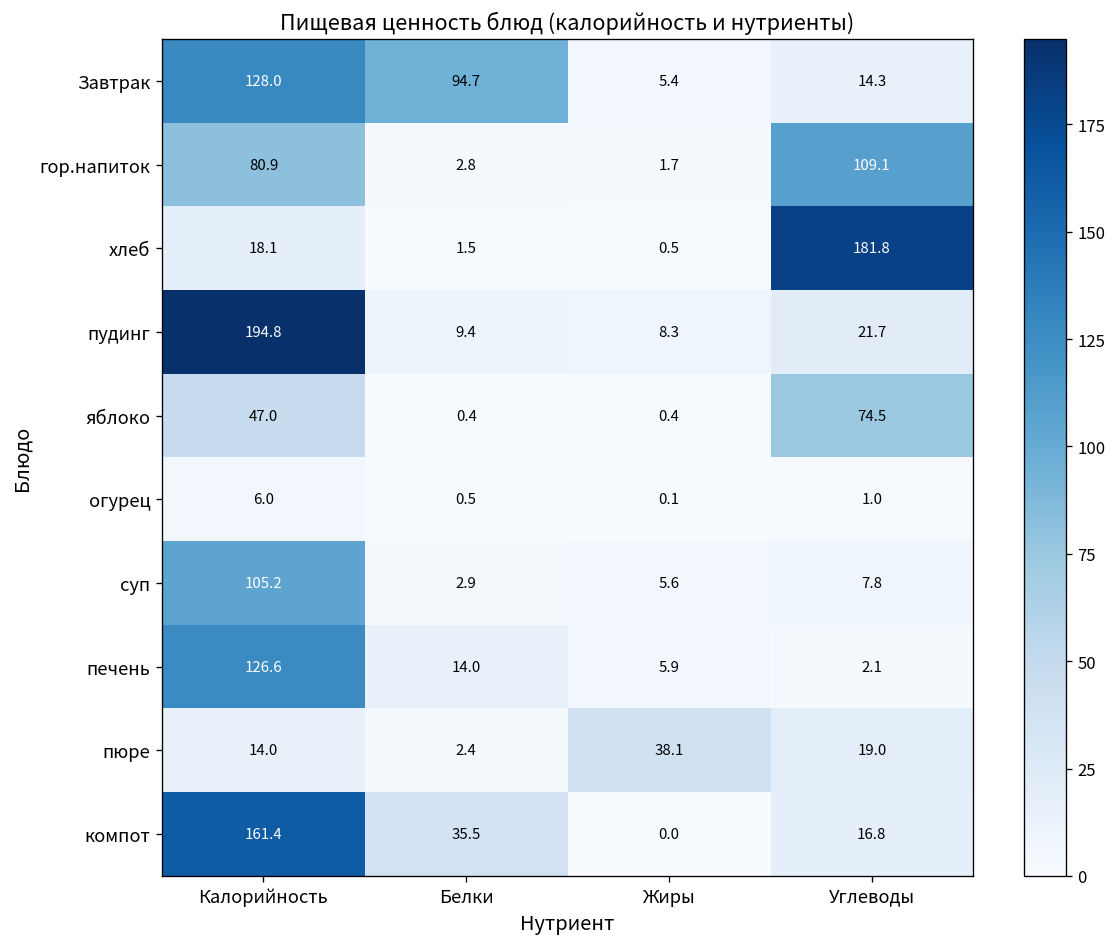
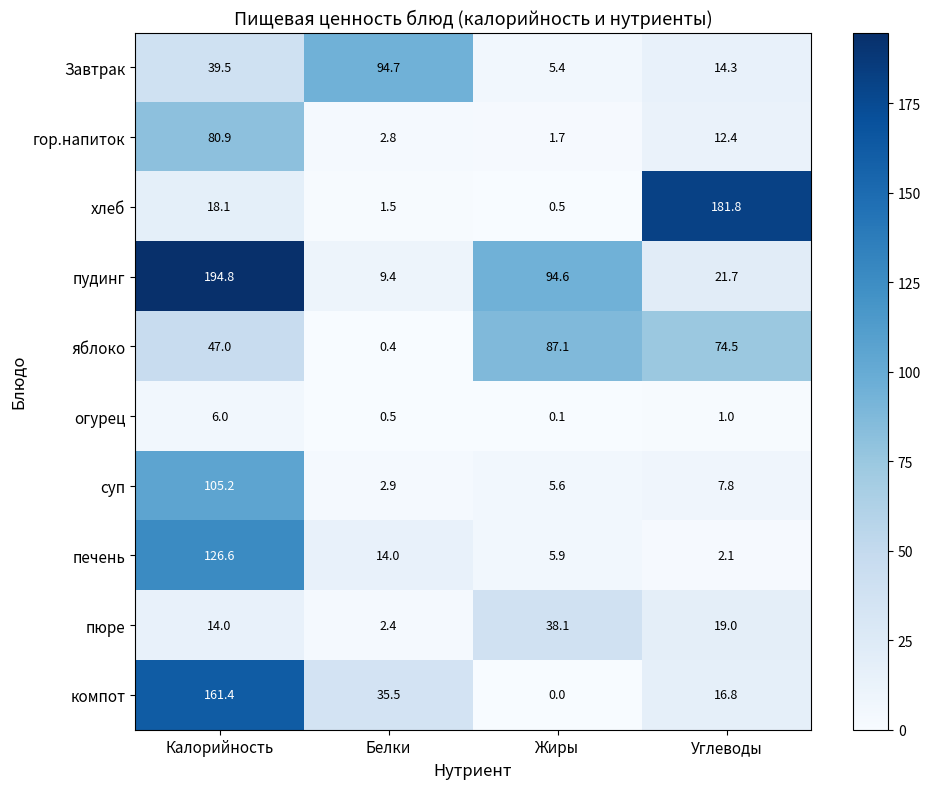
  {
    "Завтрак": {
-     "Калорийность": 128.0,
+     "Калорийность": 39.5,
      "Белки": 94.7,
      "Жиры": 5.4,
      "Углеводы": 14.3
    },
    "гор.напиток": {
      "Калорийность": 80.9,
      "Белки": 2.8,
      "Жиры": 1.7,
-     "Углеводы": 109.1
+     "Углеводы": 12.4
    },
    "хлеб": {
      "Калорийность": 18.1,
      "Белки": 1.5,
      "Жиры": 0.5,
      "Углеводы": 181.8
    },
    "пудинг": {
      "Калорийность": 194.8,
      "Белки": 9.4,
-     "Жиры": 8.3,
+     "Жиры": 94.6,
      "Углеводы": 21.7
    },
    "яблоко": {
      "Калорийность": 47.0,
      "Белки": 0.4,
-     "Жиры": 0.4,
+     "Жиры": 87.1,
      "Углеводы": 74.5
    },
    "огурец": {
      "Калорийность": 6.0,
      "Белки": 0.5,
      "Жиры": 0.1,
      "Углеводы": 1.0
    },
    "суп": {
      "Калорийность": 105.2,
      "Белки": 2.9,
      "Жиры": 5.6,
      "Углеводы": 7.8
    },
    "печень": {
      "Калорийность": 126.6,
      "Белки": 14.0,
      "Жиры": 5.9,
      "Углеводы": 2.1
    },
    "пюре": {
      "Калорийность": 14.0,
      "Белки": 2.4,
      "Жиры": 38.1,
      "Углеводы": 19.0
    },
    "компот": {
      "Калорийность": 161.4,
      "Белки": 35.5,
      "Жиры": 0.0,
      "Углеводы": 16.8
    }
  }
